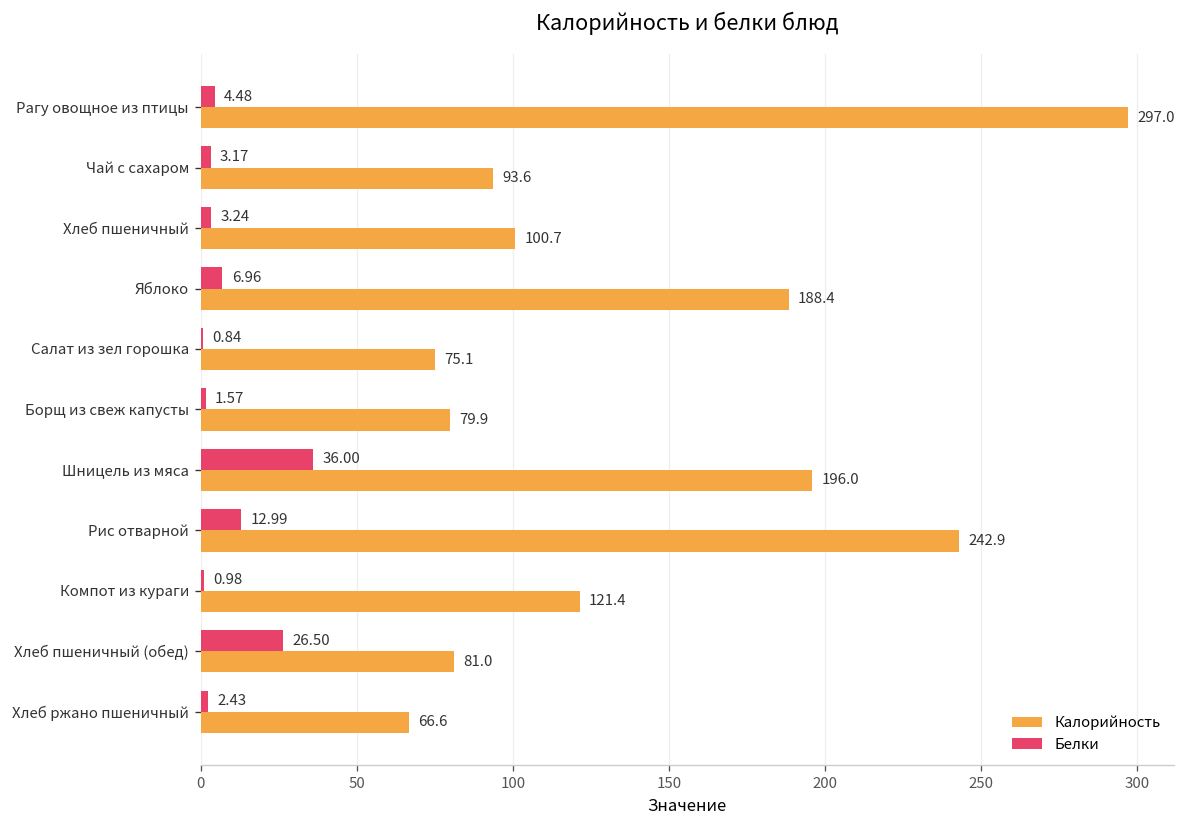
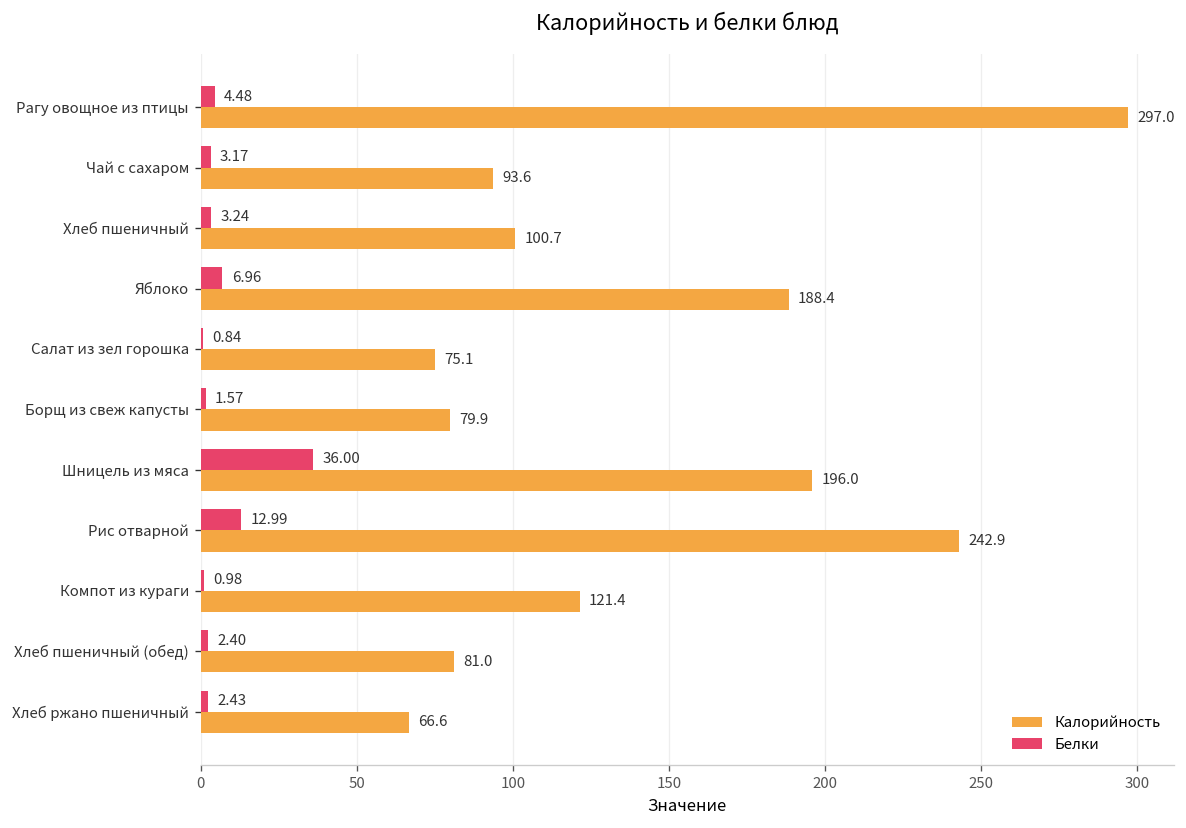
  {
    "Калорийность": {
      "Рагу овощное из птицы": 297.0,
      "Чай с сахаром": 93.6,
      "Хлеб пшеничный": 100.7,
      "Яблоко": 188.4,
      "Салат из зел горошка": 75.1,
      "Борщ из свеж капусты": 79.9,
      "Шницель из мяса": 196.0,
      "Рис отварной": 242.9,
      "Компот из кураги": 121.4,
      "Хлеб пшеничный (обед)": 81.0,
      "Хлеб ржано пшеничный": 66.6
    },
    "Белки": {
      "Рагу овощное из птицы": 4.48,
      "Чай с сахаром": 3.17,
      "Хлеб пшеничный": 3.24,
      "Яблоко": 6.96,
      "Салат из зел горошка": 0.84,
      "Борщ из свеж капусты": 1.57,
      "Шницель из мяса": 36.00,
      "Рис отварной": 12.99,
      "Компот из кураги": 0.98,
-     "Хлеб пшеничный (обед)": 26.50,
+     "Хлеб пшеничный (обед)": 2.40,
      "Хлеб ржано пшеничный": 2.43
    }
  }
